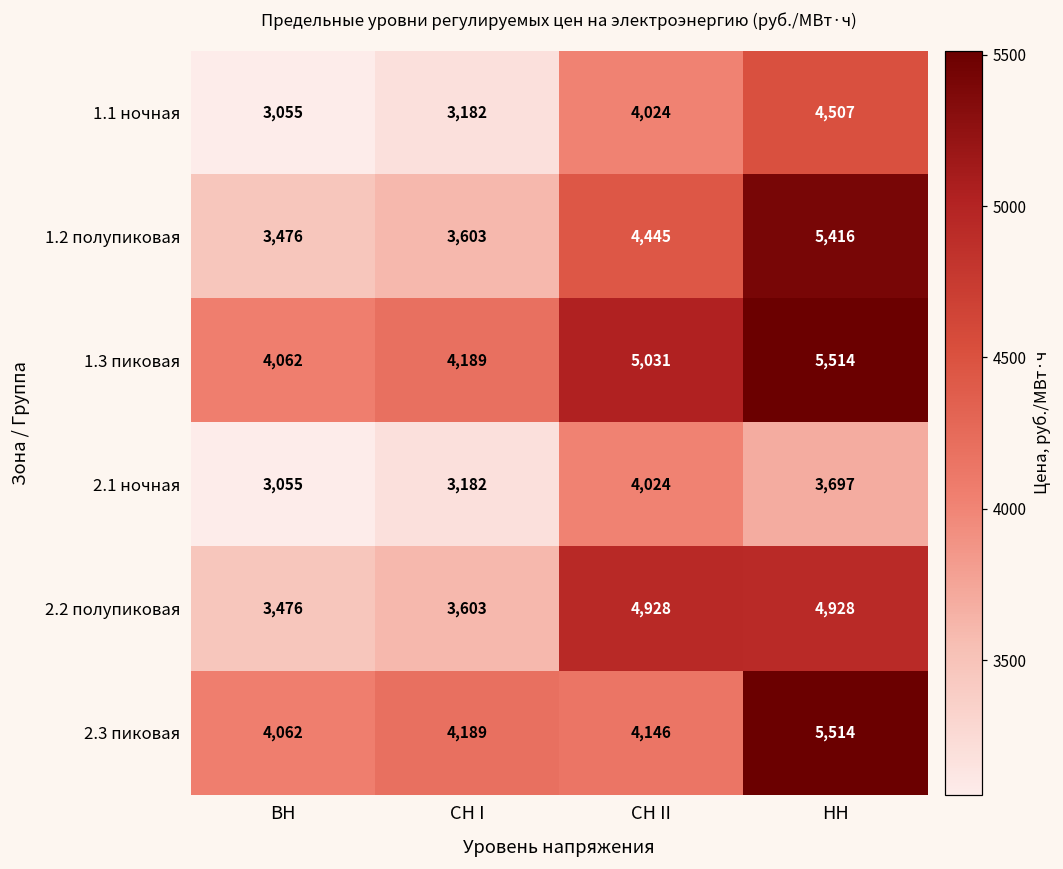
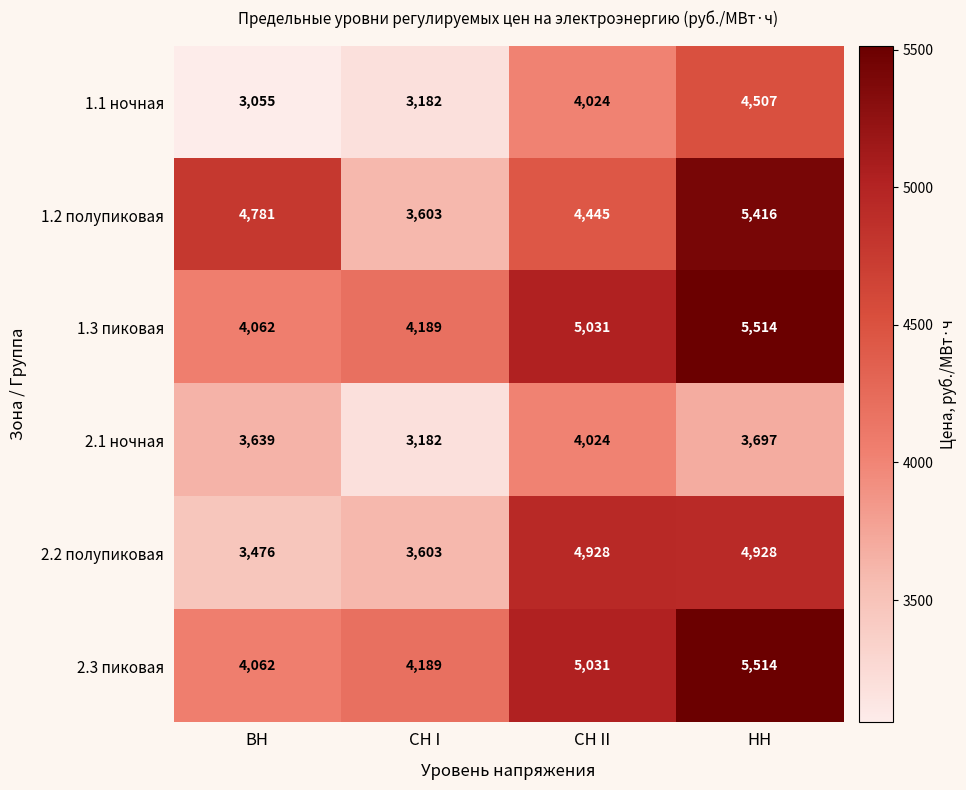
  {
    "1.1 ночная": {
      "ВН": "3,055",
      "СН I": "3,182",
      "СН II": "4,024",
      "НН": "4,507"
    },
    "1.2 полупиковая": {
-     "ВН": "3,476",
+     "ВН": "4,781",
      "СН I": "3,603",
      "СН II": "4,445",
      "НН": "5,416"
    },
    "1.3 пиковая": {
      "ВН": "4,062",
      "СН I": "4,189",
      "СН II": "5,031",
      "НН": "5,514"
    },
    "2.1 ночная": {
-     "ВН": "3,055",
+     "ВН": "3,639",
      "СН I": "3,182",
      "СН II": "4,024",
      "НН": "3,697"
    },
    "2.2 полупиковая": {
      "ВН": "3,476",
      "СН I": "3,603",
      "СН II": "4,928",
      "НН": "4,928"
    },
    "2.3 пиковая": {
      "ВН": "4,062",
      "СН I": "4,189",
-     "СН II": "4,146",
+     "СН II": "5,031",
      "НН": "5,514"
    }
  }
